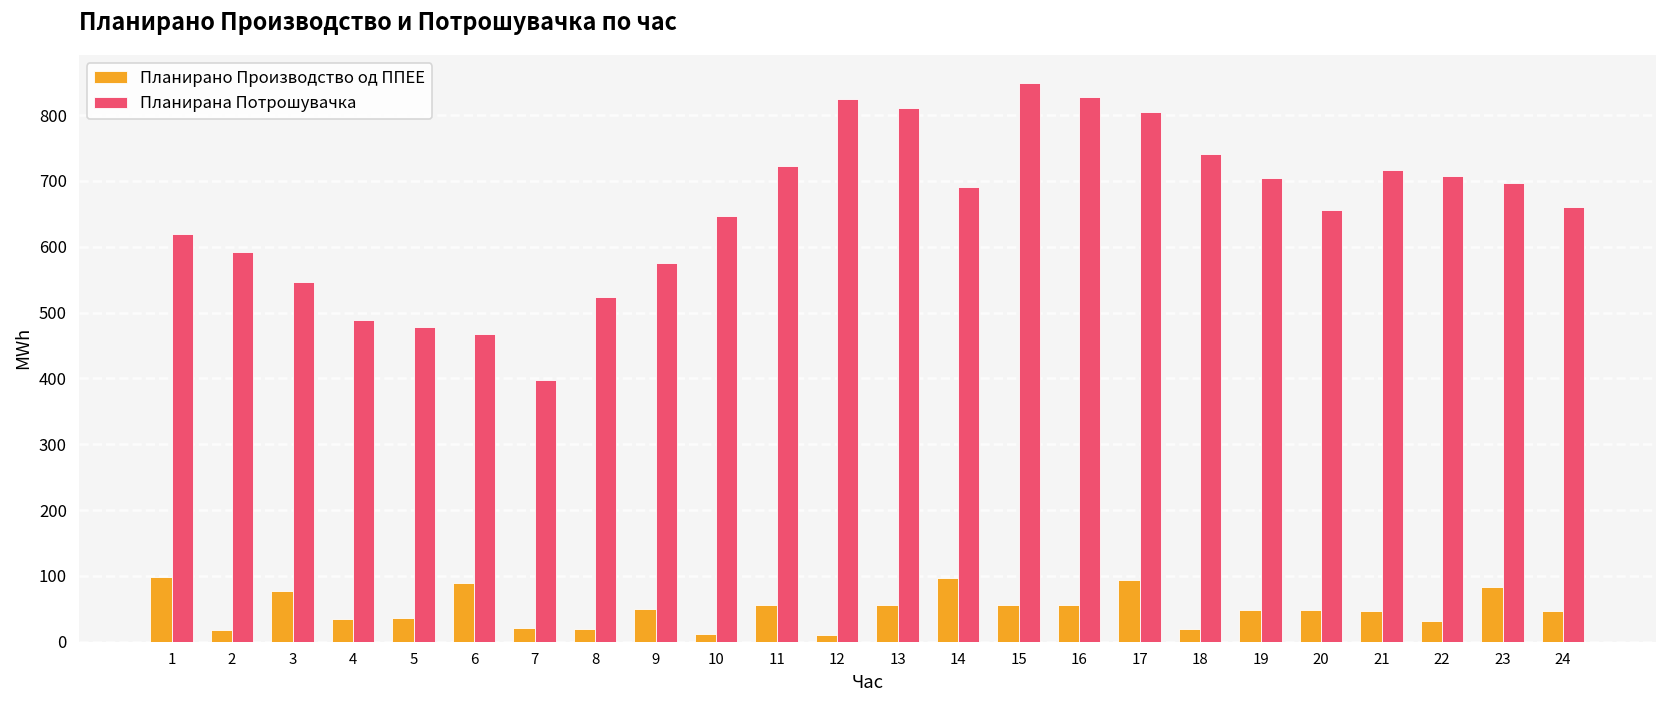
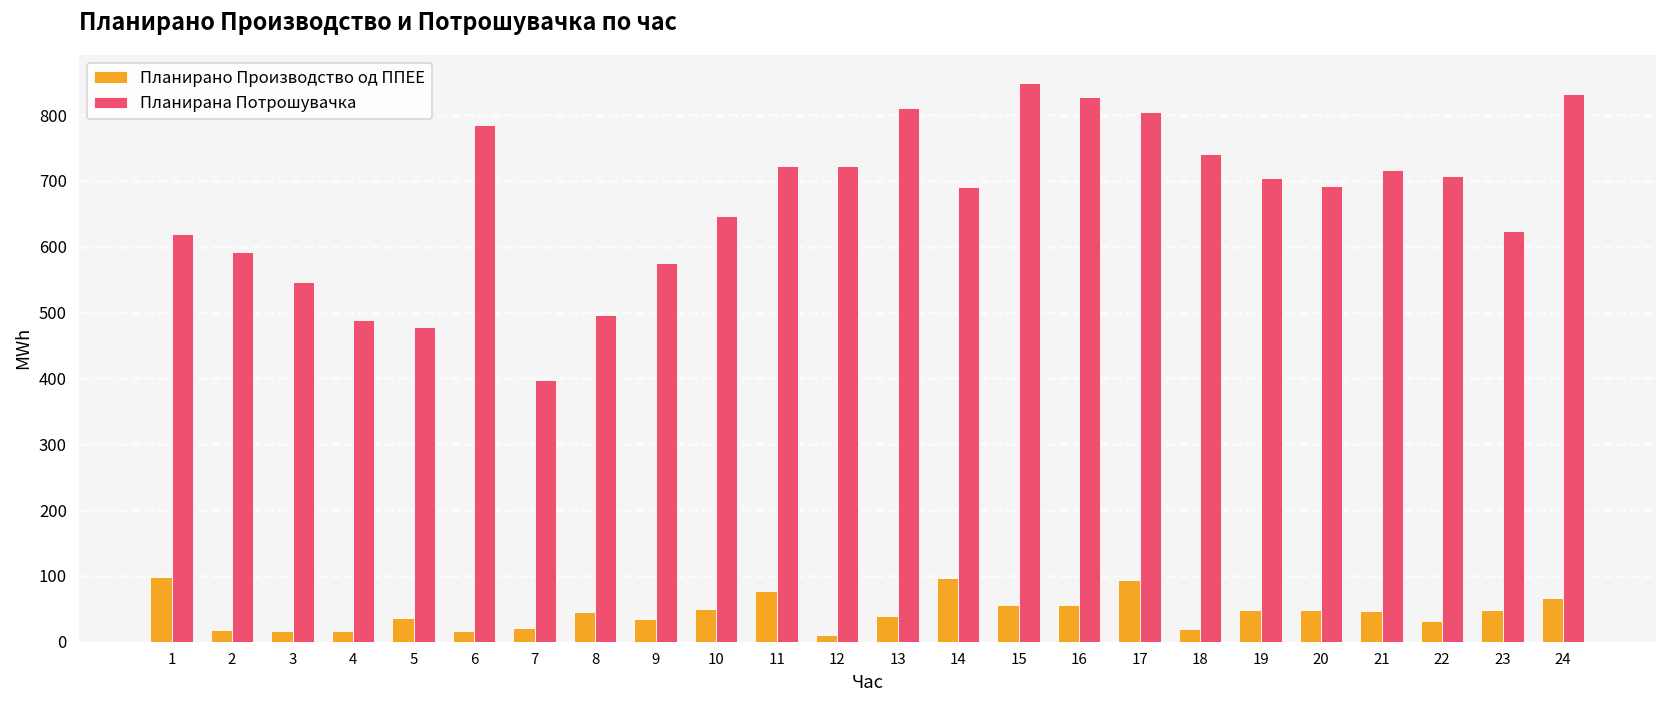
  {
    "Планирано Производство од ППЕЕ": {
      "1": 100,
      "2": 20,
-     "3": 80,
-     "4": 30,
+     "3": 20,
+     "4": 20,
      "5": 40,
-     "6": 90,
+     "6": 20,
      "7": 20,
-     "8": 20,
-     "9": 50,
-     "10": 10,
-     "11": 60,
+     "8": 50,
+     "9": 30,
+     "10": 50,
+     "11": 80,
      "12": 10,
-     "13": 60,
+     "13": 40,
      "14": 100,
      "15": 60,
      "16": 60,
      "17": 90,
      "18": 20,
      "19": 50,
      "20": 50,
      "21": 50,
      "22": 30,
-     "23": 80,
-     "24": 50
+     "23": 50,
+     "24": 70
    },
    "Планирана Потрошувачка": {
      "1": 620,
      "2": 590,
      "3": 550,
      "4": 490,
      "5": 480,
-     "6": 470,
+     "6": 790,
      "7": 400,
-     "8": 520,
+     "8": 500,
      "9": 570,
      "10": 650,
      "11": 720,
-     "12": 820,
+     "12": 720,
      "13": 810,
      "14": 690,
      "15": 850,
      "16": 830,
      "17": 810,
      "18": 740,
      "19": 700,
-     "20": 660,
+     "20": 690,
      "21": 720,
      "22": 710,
-     "23": 700,
-     "24": 660
+     "23": 620,
+     "24": 830
    }
  }
